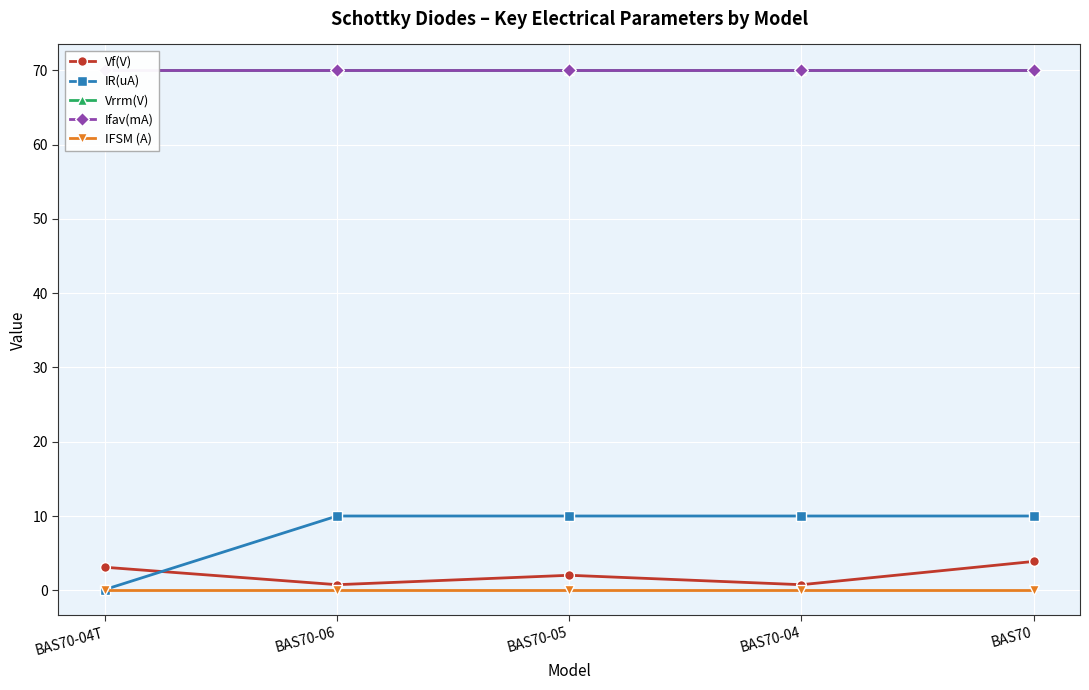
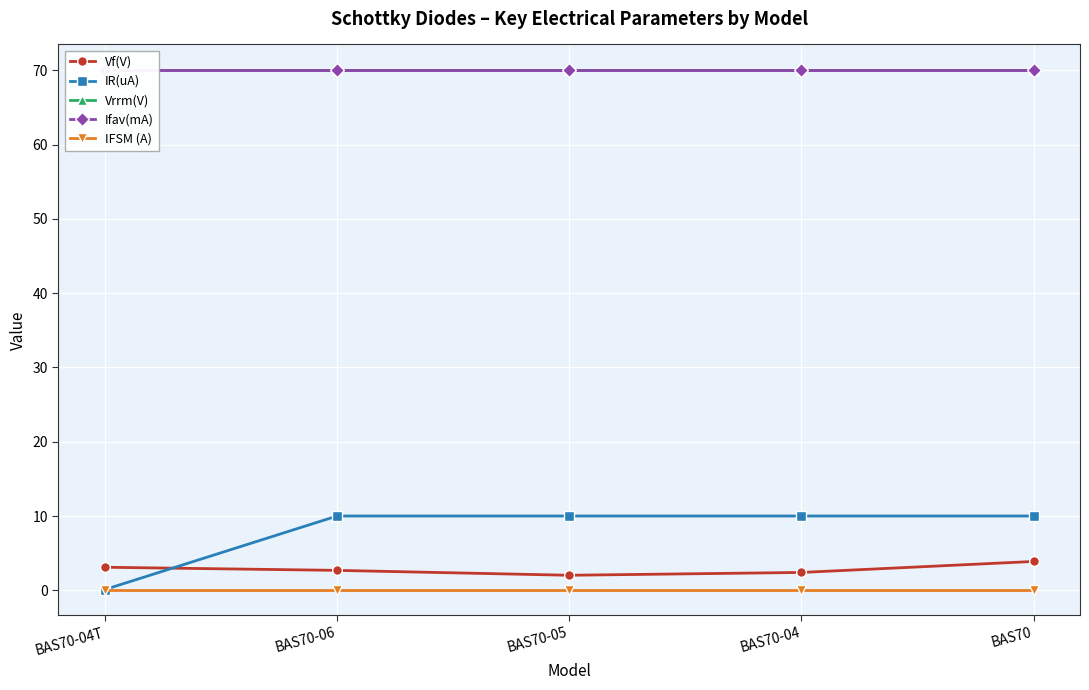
  {
    "Vf(V)": {
      "BAS70-04T": 3,
-     "BAS70-06": 1,
+     "BAS70-06": 3,
      "BAS70-05": 2,
-     "BAS70-04": 1,
+     "BAS70-04": 2,
      "BAS70": 4
    },
    "IR(uA)": {
      "BAS70-06": 10,
      "BAS70-05": 10,
      "BAS70-04": 10,
      "BAS70": 10
    },
    "Ifav(mA)": {
      "BAS70-06": 70,
      "BAS70-05": 70,
      "BAS70-04": 70,
      "BAS70": 70
    },
    "IFSM (A)": {
      "BAS70-06": 0,
      "BAS70-05": 0,
      "BAS70-04": 0,
      "BAS70": 0
    }
  }
